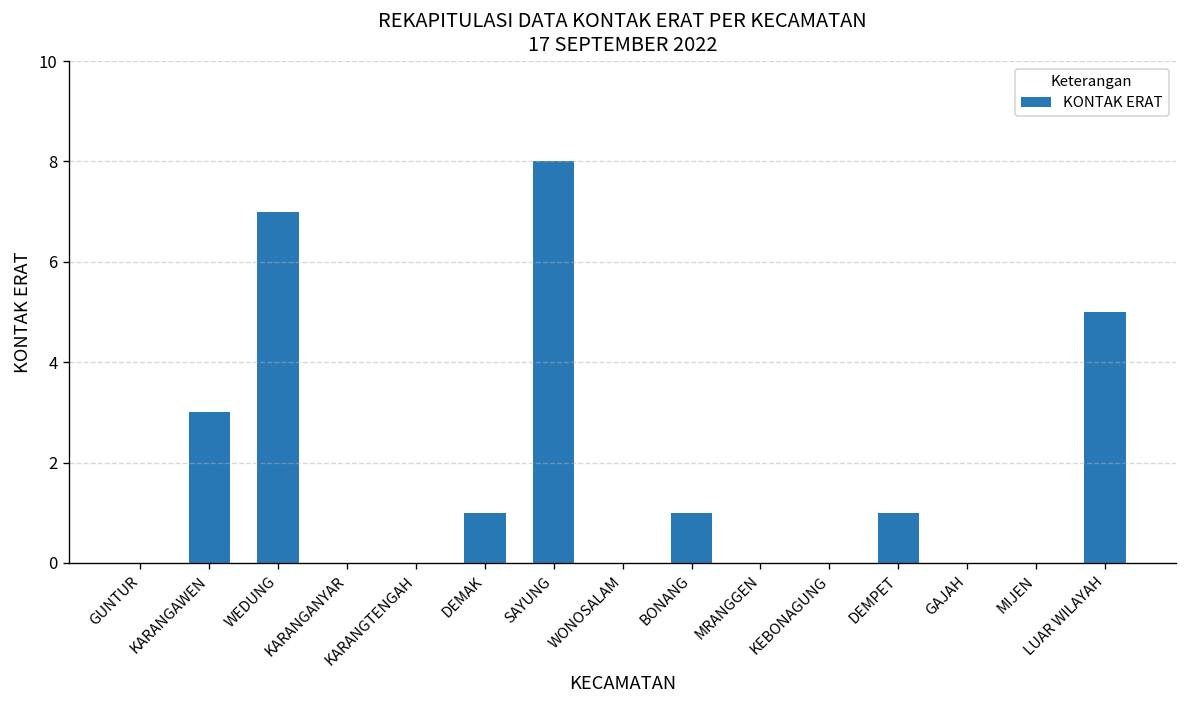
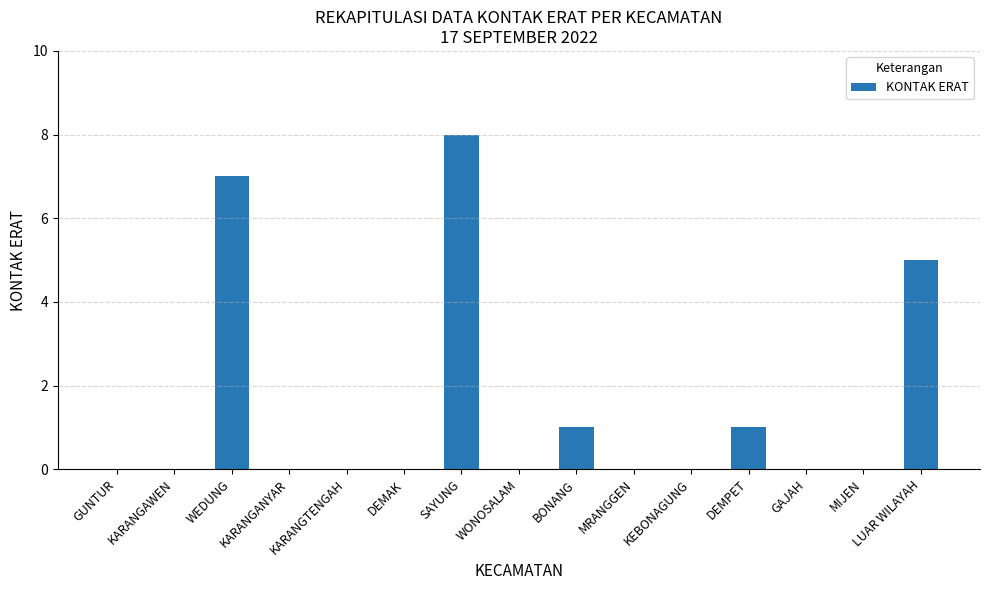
  {
    "GUNTUR": 0,
-   "KARANGAWEN": 3,
+   "KARANGAWEN": 0,
    "WEDUNG": 7,
    "KARANGANYAR": 0,
    "KARANGTENGAH": 0,
-   "DEMAK": 1,
+   "DEMAK": 0,
    "SAYUNG": 8,
    "WONOSALAM": 0,
    "BONANG": 1,
    "MRANGGEN": 0,
    "KEBONAGUNG": 0,
    "DEMPET": 1,
    "GAJAH": 0,
    "MIJEN": 0,
    "LUAR WILAYAH": 5
  }
